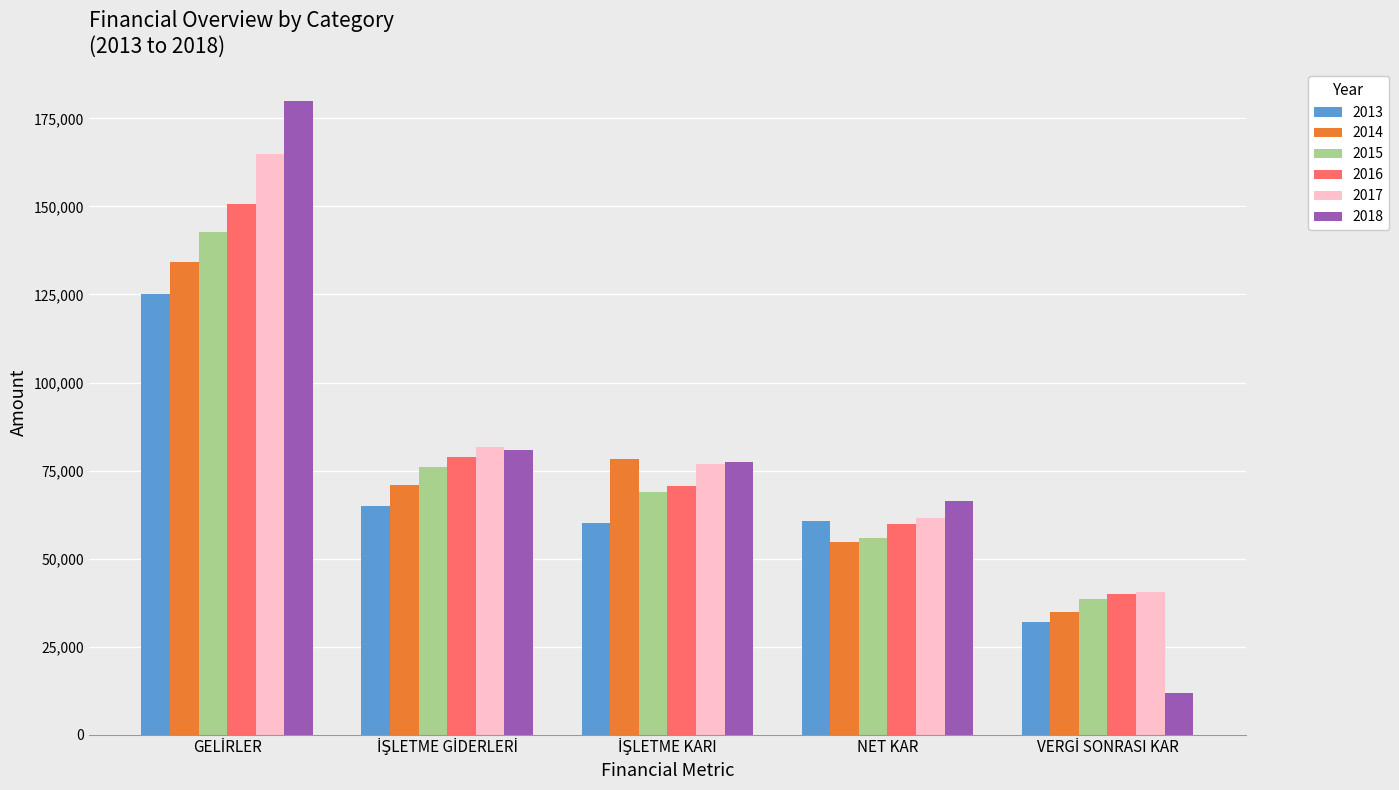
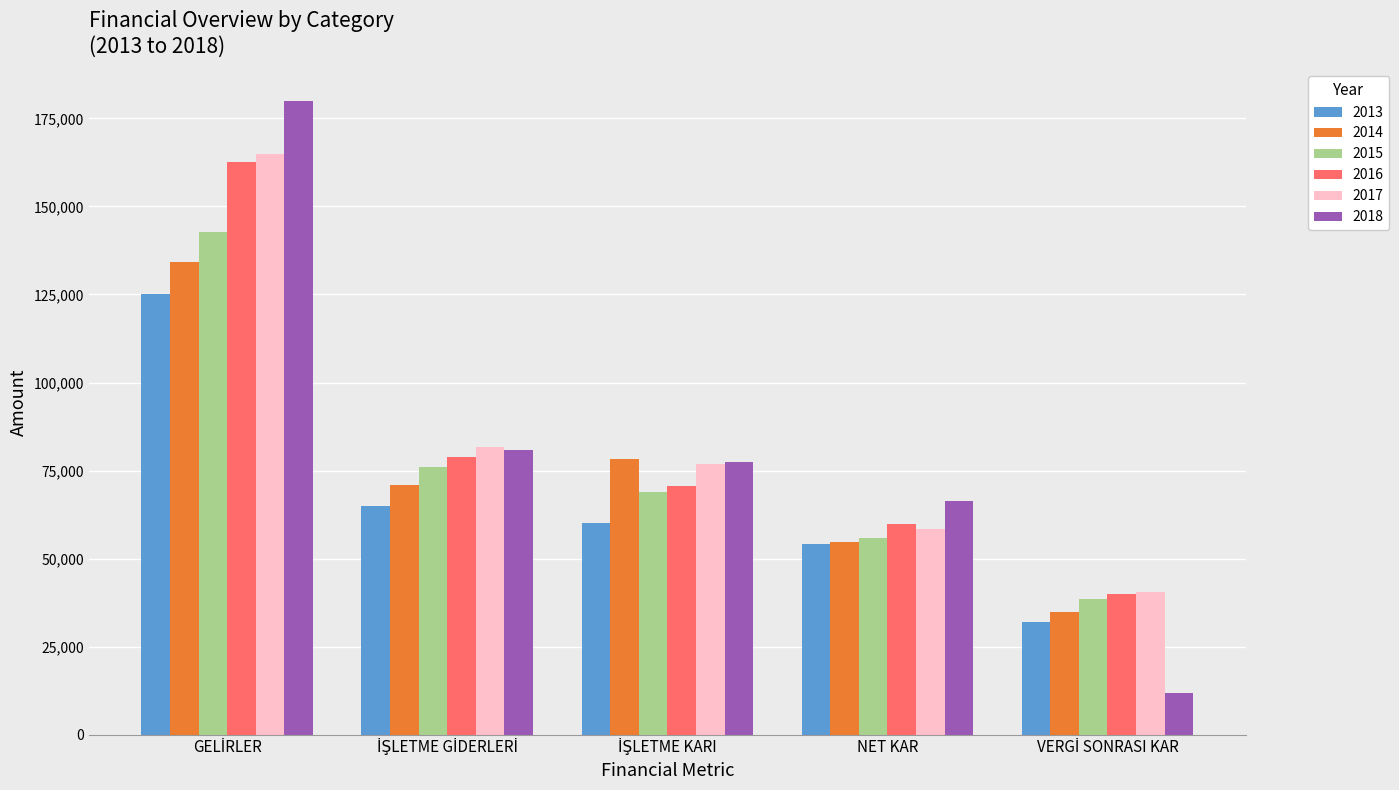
  {
    "2013": {
      "GELİRLER": "125,000",
      "İŞLETME GİDERLERİ": "65,000",
      "İŞLETME KARI": "60,000",
-     "NET KAR": "61,000",
+     "NET KAR": "54,000",
      "VERGİ SONRASI KAR": "32,000"
    },
    "2014": {
      "GELİRLER": "134,000",
      "İŞLETME GİDERLERİ": "71,000",
      "İŞLETME KARI": "78,000",
      "NET KAR": "55,000",
      "VERGİ SONRASI KAR": "35,000"
    },
    "2015": {
      "GELİRLER": "143,000",
      "İŞLETME GİDERLERİ": "76,000",
      "İŞLETME KARI": "69,000",
      "NET KAR": "56,000",
      "VERGİ SONRASI KAR": "38,000"
    },
    "2016": {
-     "GELİRLER": "151,000",
+     "GELİRLER": "163,000",
      "İŞLETME GİDERLERİ": "79,000",
      "İŞLETME KARI": "71,000",
      "NET KAR": "60,000",
      "VERGİ SONRASI KAR": "40,000"
    },
    "2017": {
      "GELİRLER": "165,000",
      "İŞLETME GİDERLERİ": "82,000",
      "İŞLETME KARI": "77,000",
-     "NET KAR": "61,000",
+     "NET KAR": "58,000",
      "VERGİ SONRASI KAR": "41,000"
    },
    "2018": {
      "GELİRLER": "180,000",
      "İŞLETME GİDERLERİ": "81,000",
      "İŞLETME KARI": "77,000",
      "NET KAR": "66,000",
      "VERGİ SONRASI KAR": "12,000"
    }
  }
